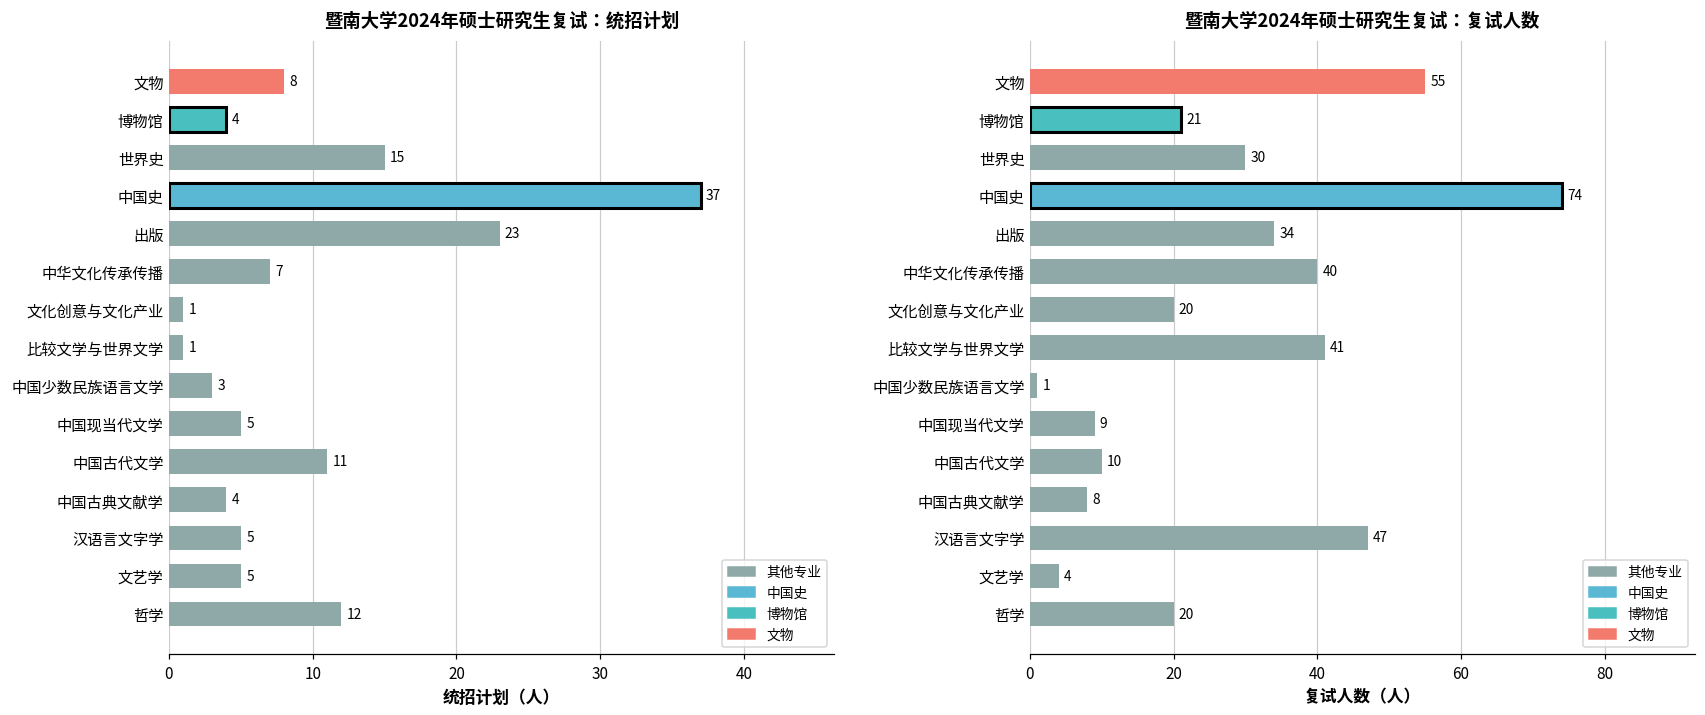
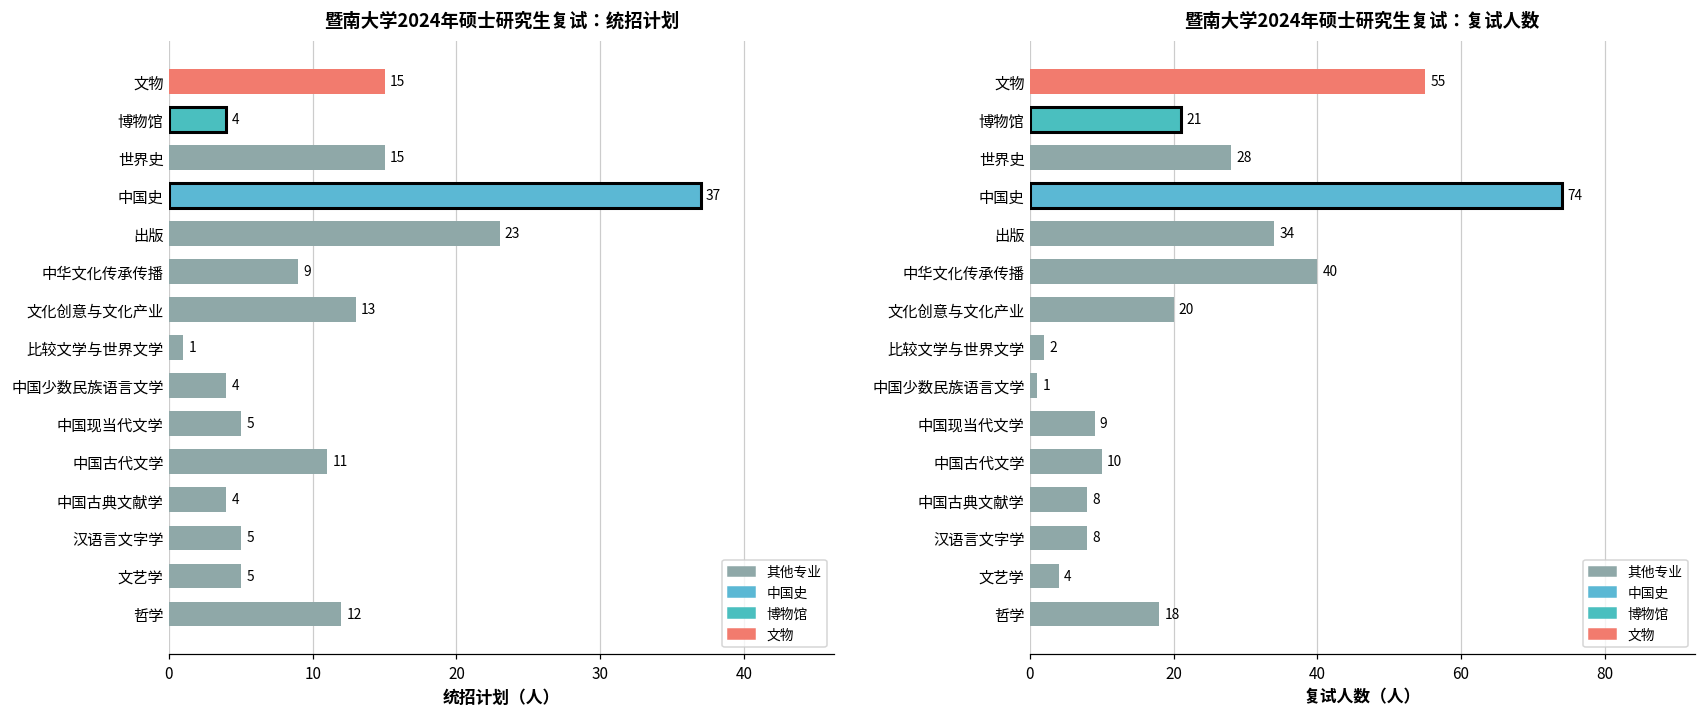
  {
    "暨南大学2024年硕士研究生复试：统招计划": {
-     "文物": 8,
+     "文物": 15,
      "博物馆": 4,
      "世界史": 15,
      "中国史": 37,
      "出版": 23,
-     "中华文化传承传播": 7,
-     "文化创意与文化产业": 1,
+     "中华文化传承传播": 9,
+     "文化创意与文化产业": 13,
      "比较文学与世界文学": 1,
-     "中国少数民族语言文学": 3,
+     "中国少数民族语言文学": 4,
      "中国现当代文学": 5,
      "中国古代文学": 11,
      "中国古典文献学": 4,
      "汉语言文字学": 5,
      "文艺学": 5,
      "哲学": 12
    },
    "暨南大学2024年硕士研究生复试：复试人数": {
      "文物": 55,
      "博物馆": 21,
-     "世界史": 30,
+     "世界史": 28,
      "中国史": 74,
      "出版": 34,
      "中华文化传承传播": 40,
      "文化创意与文化产业": 20,
-     "比较文学与世界文学": 41,
+     "比较文学与世界文学": 2,
      "中国少数民族语言文学": 1,
      "中国现当代文学": 9,
      "中国古代文学": 10,
      "中国古典文献学": 8,
-     "汉语言文字学": 47,
+     "汉语言文字学": 8,
      "文艺学": 4,
-     "哲学": 20
+     "哲学": 18
    }
  }
